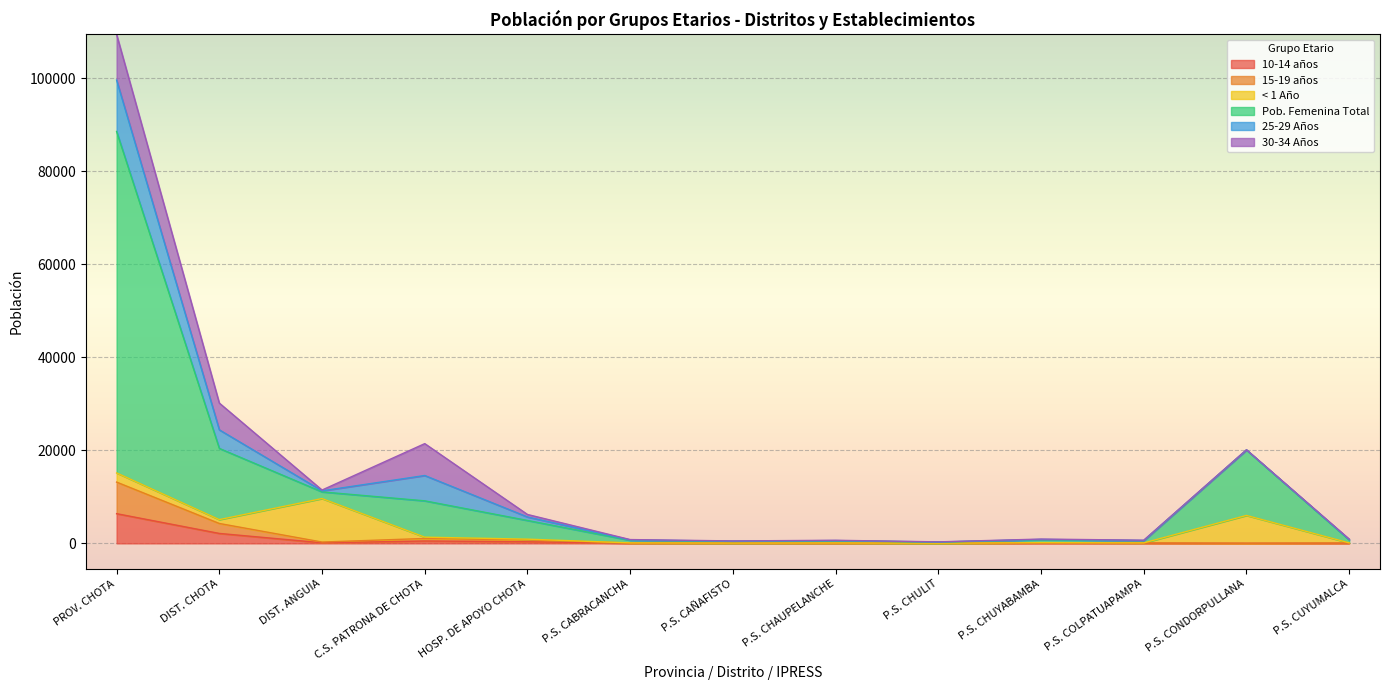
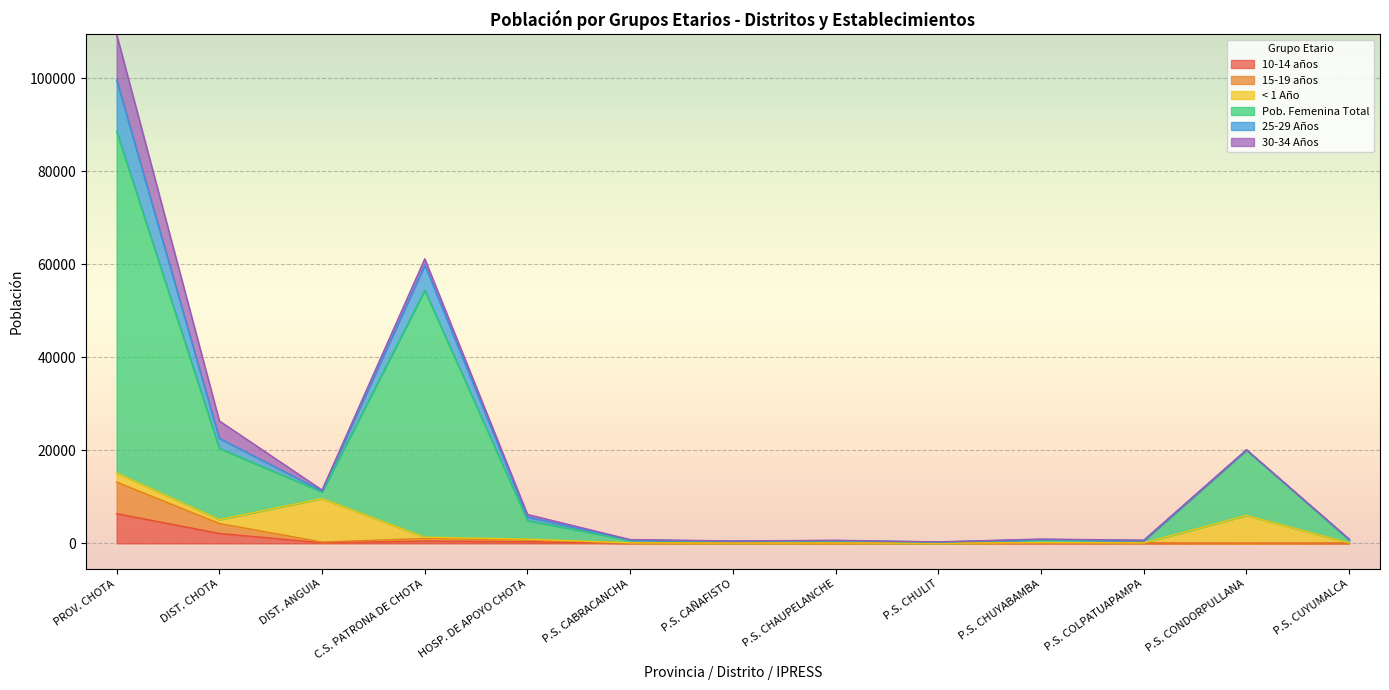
  {
    "< 1 Año": {
      "PROV. CHOTA": 2000,
      "DIST. CHOTA": 1000,
      "DIST. ANGUIA": 9000,
      "P.S. CONDORPULLANA": 6000
    },
    "Pob. Femenina Total": {
      "PROV. CHOTA": 73000,
      "DIST. CHOTA": 15000,
-     "C.S. PATRONA DE CHOTA": 8000,
+     "C.S. PATRONA DE CHOTA": 53000,
      "HOSP. DE APOYO CHOTA": 4000
    },
    "25-29 Años": {
      "PROV. CHOTA": 11000,
-     "DIST. CHOTA": 4000,
+     "DIST. CHOTA": 2000,
      "C.S. PATRONA DE CHOTA": 5000
    },
    "30-34 Años": {
      "PROV. CHOTA": 10000,
-     "DIST. CHOTA": 6000,
-     "C.S. PATRONA DE CHOTA": 7000
+     "DIST. CHOTA": 4000,
+     "C.S. PATRONA DE CHOTA": 1000
    }
  }
